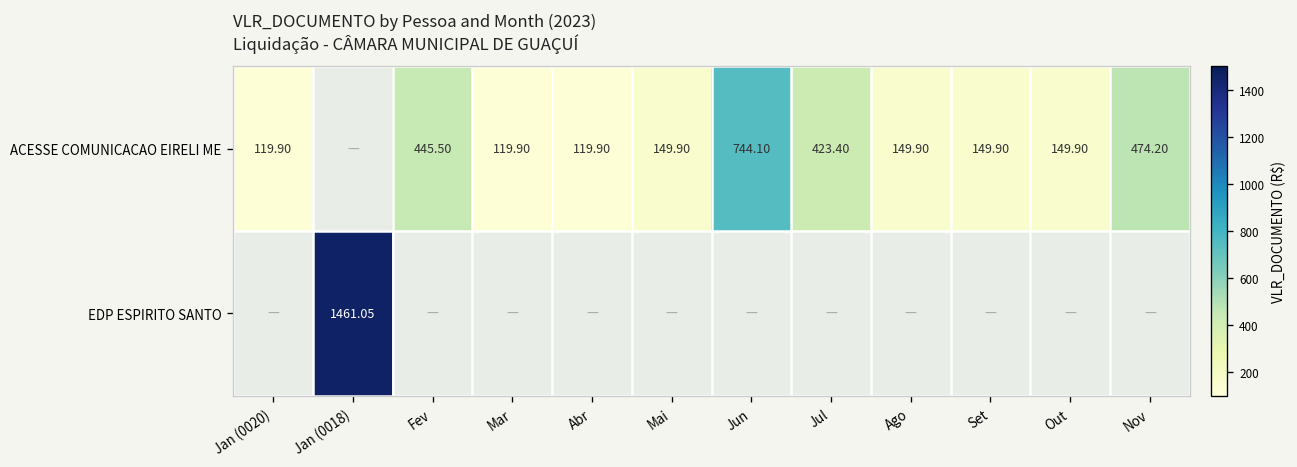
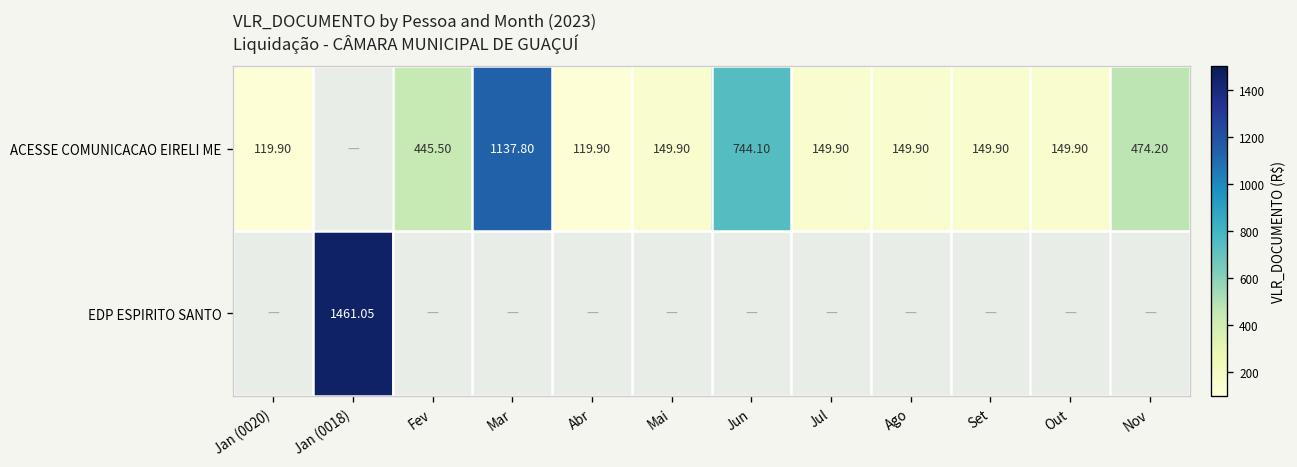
  {
    "ACESSE COMUNICACAO EIRELI ME": {
      "Jan (0020)": 119.90,
      "Fev": 445.50,
-     "Mar": 119.90,
+     "Mar": 1137.80,
      "Abr": 119.90,
      "Mai": 149.90,
      "Jun": 744.10,
-     "Jul": 423.40,
+     "Jul": 149.90,
      "Ago": 149.90,
      "Set": 149.90,
      "Out": 149.90,
      "Nov": 474.20
    },
    "EDP ESPIRITO SANTO": {
      "Jan (0018)": 1461.05
    }
  }
